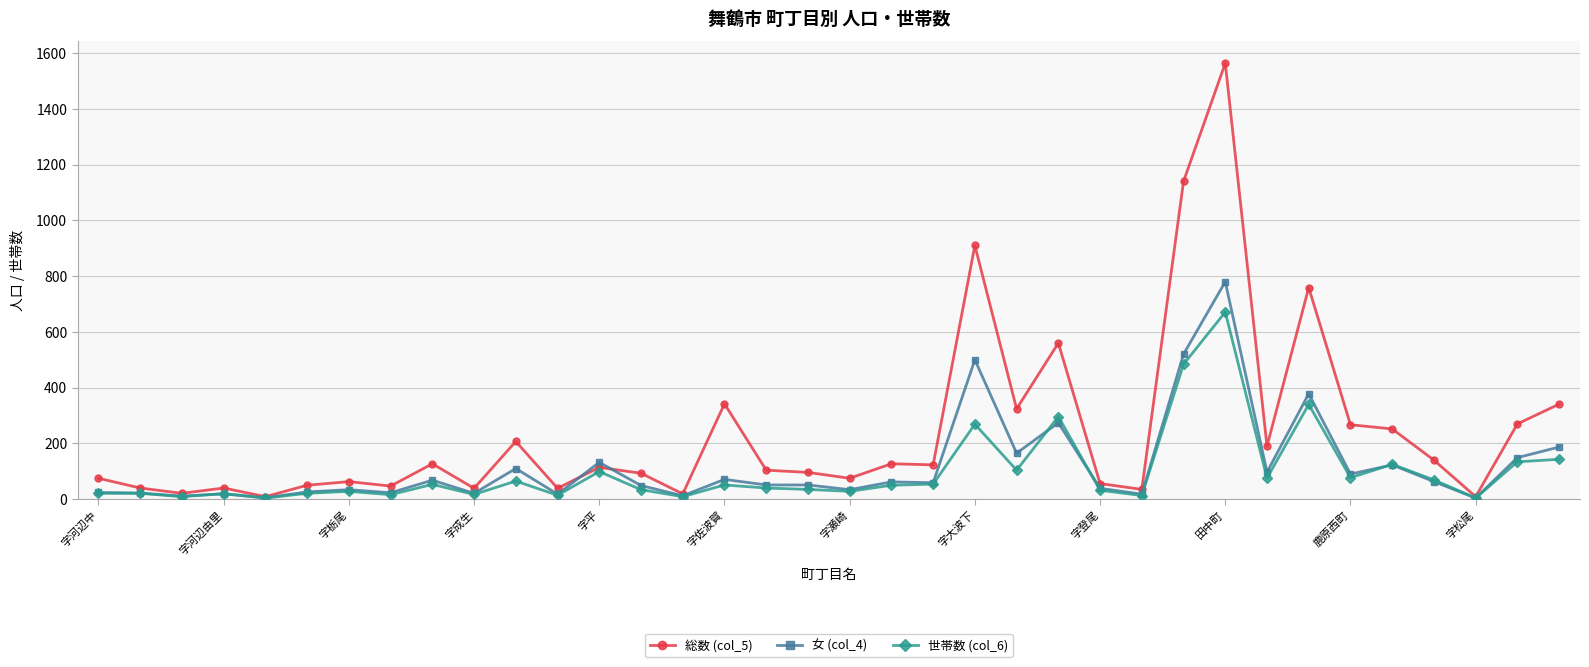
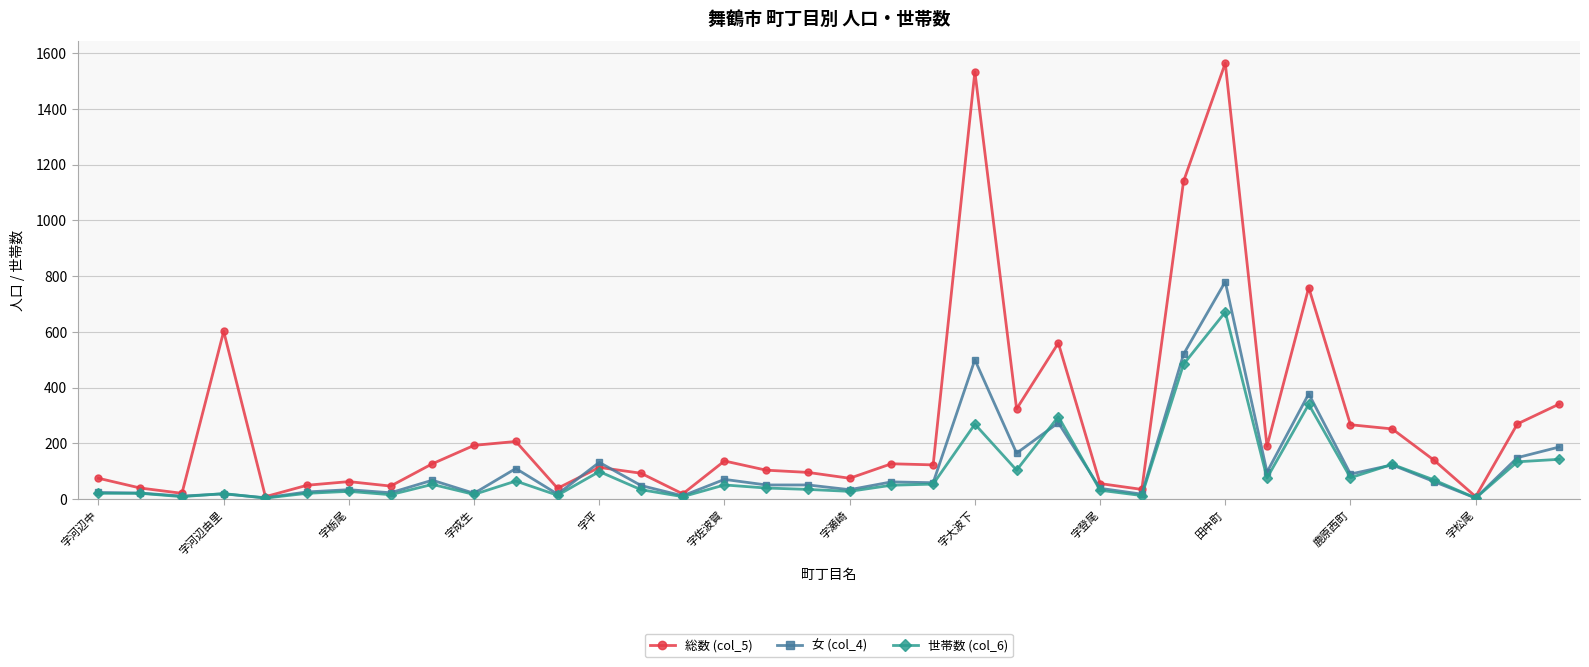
  {
    "総数 (col_5)": {
      "字河辺中": 80,
-     "字河辺由里": 40,
+     "字河辺由里": 600,
      "字栃尾": 60,
-     "字成生": 40,
+     "字成生": 190,
      "字平": 110,
-     "字佐波賀": 340,
+     "字佐波賀": 140,
      "字瀬崎": 80,
-     "字大波下": 910,
+     "字大波下": 1530,
      "字登尾": 60,
      "田中町": 1560,
      "鹿原西町": 270
    }
  }
